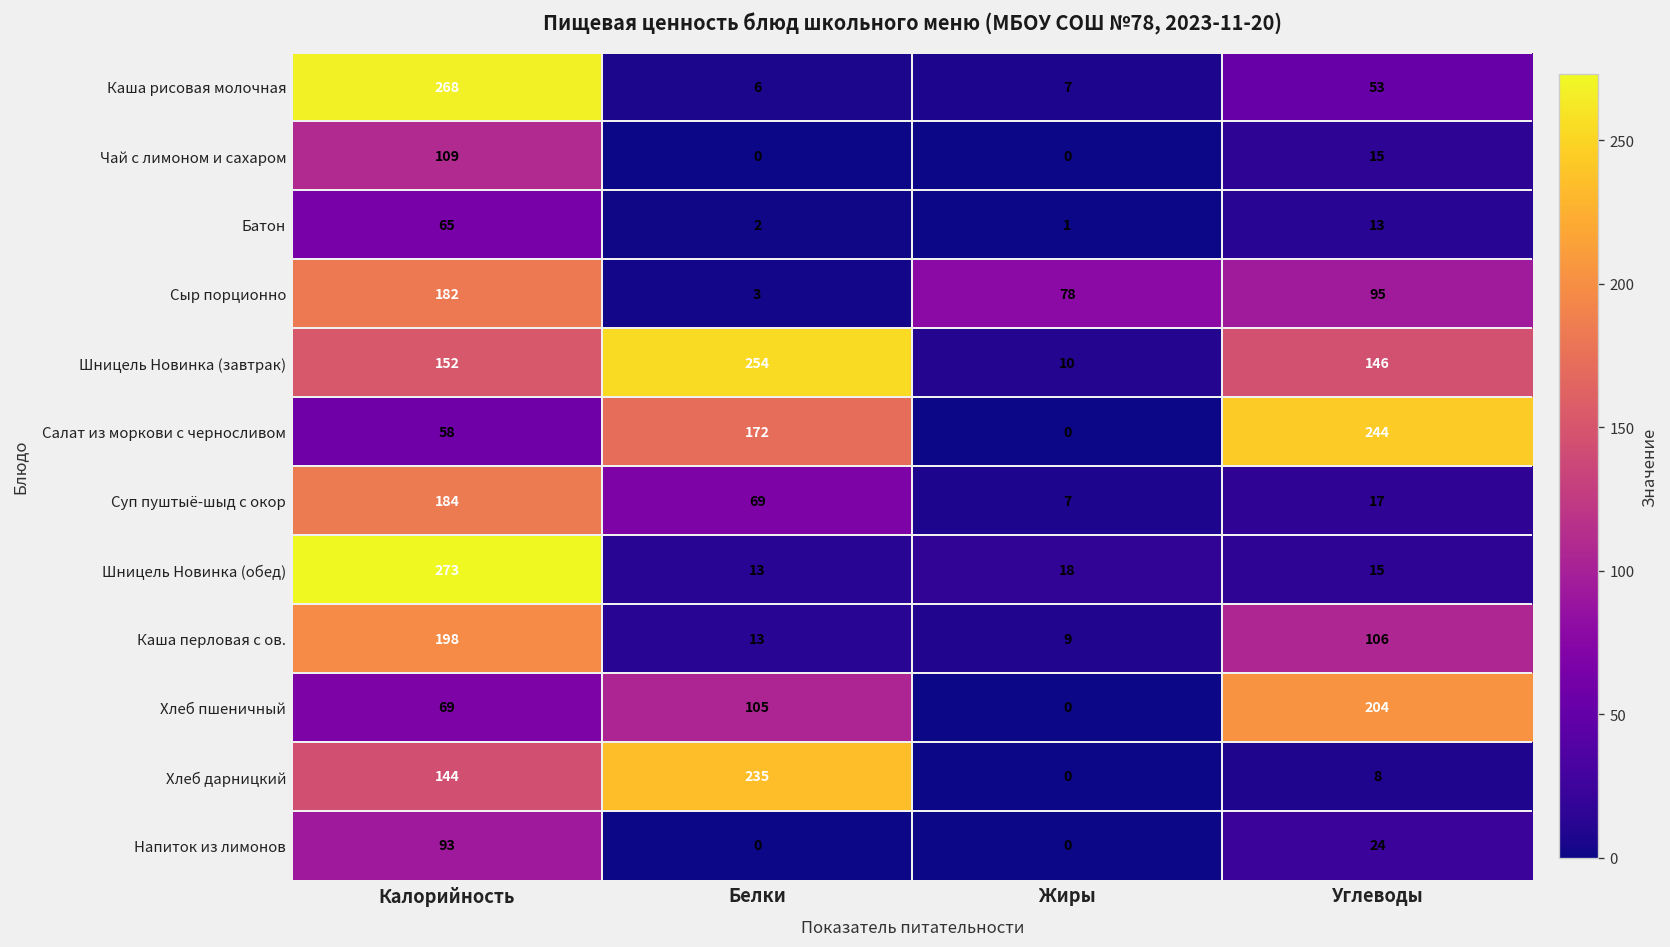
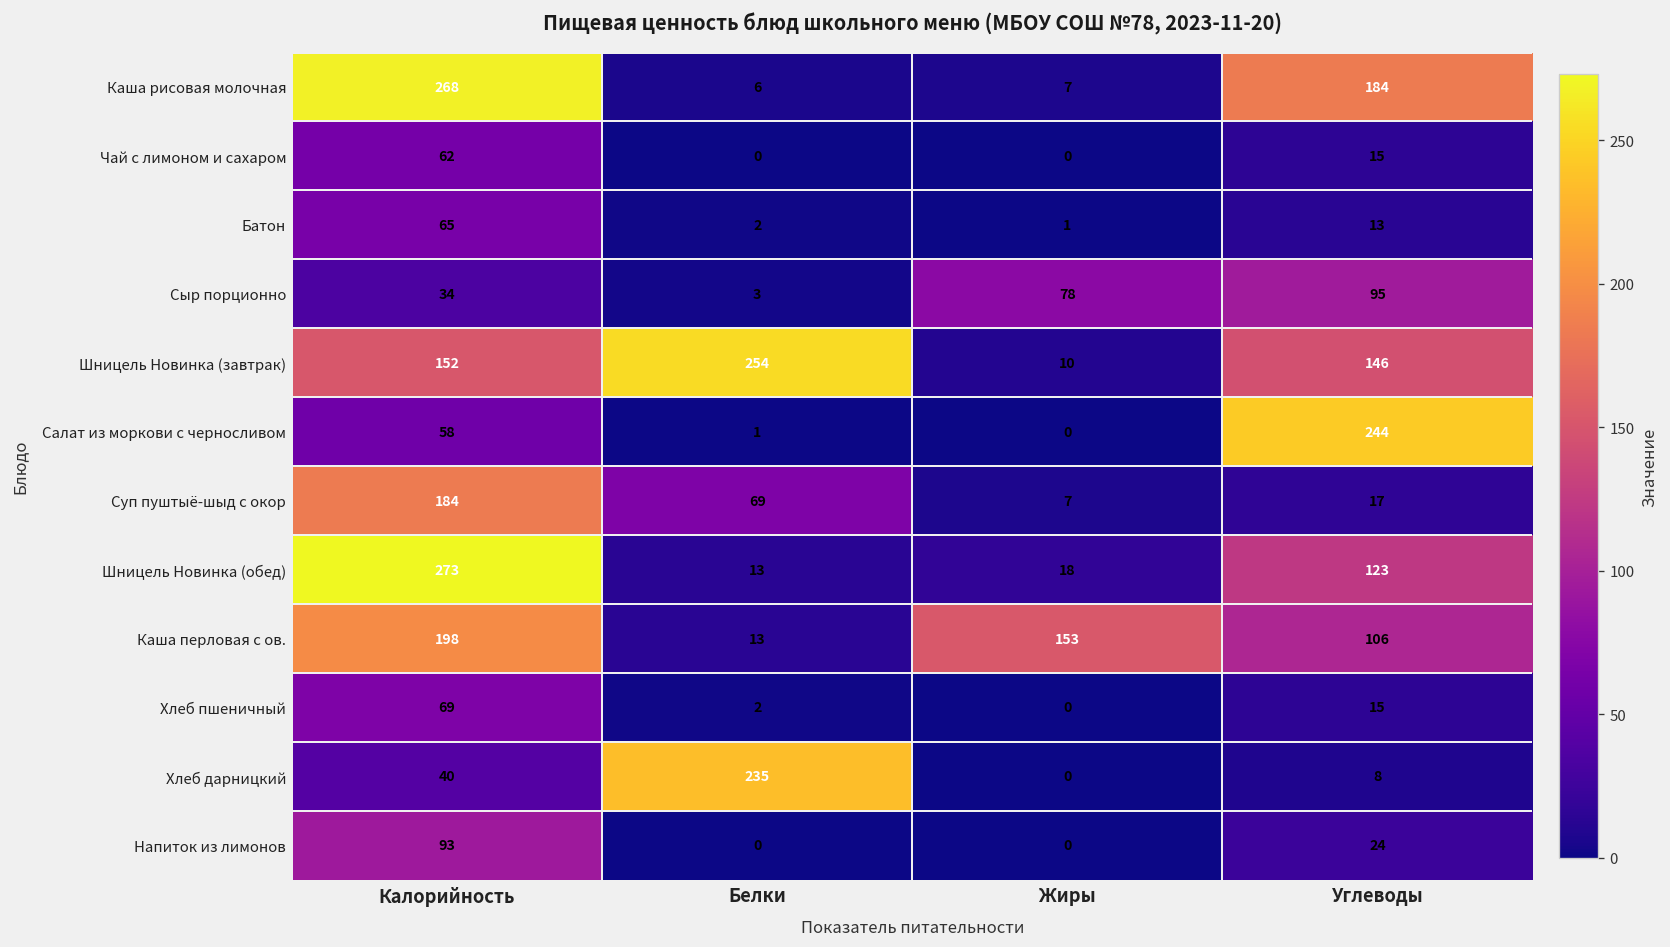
  {
    "Каша рисовая молочная": {
      "Калорийность": 268,
      "Белки": 6,
      "Жиры": 7,
-     "Углеводы": 53
+     "Углеводы": 184
    },
    "Чай с лимоном и сахаром": {
-     "Калорийность": 109,
+     "Калорийность": 62,
      "Белки": 0,
      "Жиры": 0,
      "Углеводы": 15
    },
    "Батон": {
      "Калорийность": 65,
      "Белки": 2,
      "Жиры": 1,
      "Углеводы": 13
    },
    "Сыр порционно": {
-     "Калорийность": 182,
+     "Калорийность": 34,
      "Белки": 3,
      "Жиры": 78,
      "Углеводы": 95
    },
    "Шницель Новинка (завтрак)": {
      "Калорийность": 152,
      "Белки": 254,
      "Жиры": 10,
      "Углеводы": 146
    },
    "Салат из моркови с черносливом": {
      "Калорийность": 58,
-     "Белки": 172,
+     "Белки": 1,
      "Жиры": 0,
      "Углеводы": 244
    },
    "Суп пуштыё-шыд с окор": {
      "Калорийность": 184,
      "Белки": 69,
      "Жиры": 7,
      "Углеводы": 17
    },
    "Шницель Новинка (обед)": {
      "Калорийность": 273,
      "Белки": 13,
      "Жиры": 18,
-     "Углеводы": 15
+     "Углеводы": 123
    },
    "Каша перловая с ов.": {
      "Калорийность": 198,
      "Белки": 13,
-     "Жиры": 9,
+     "Жиры": 153,
      "Углеводы": 106
    },
    "Хлеб пшеничный": {
      "Калорийность": 69,
-     "Белки": 105,
+     "Белки": 2,
      "Жиры": 0,
-     "Углеводы": 204
+     "Углеводы": 15
    },
    "Хлеб дарницкий": {
-     "Калорийность": 144,
+     "Калорийность": 40,
      "Белки": 235,
      "Жиры": 0,
      "Углеводы": 8
    },
    "Напиток из лимонов": {
      "Калорийность": 93,
      "Белки": 0,
      "Жиры": 0,
      "Углеводы": 24
    }
  }
